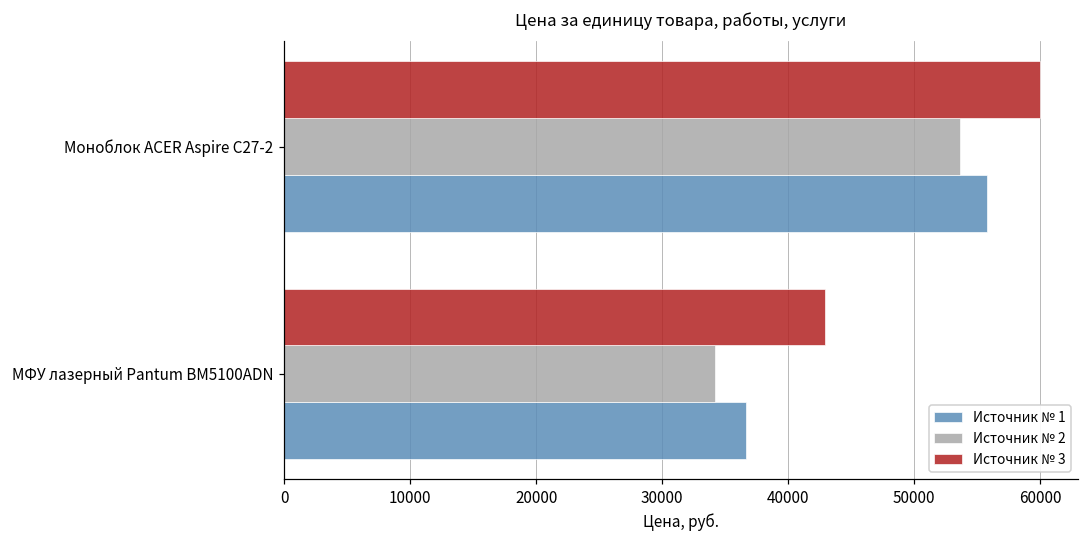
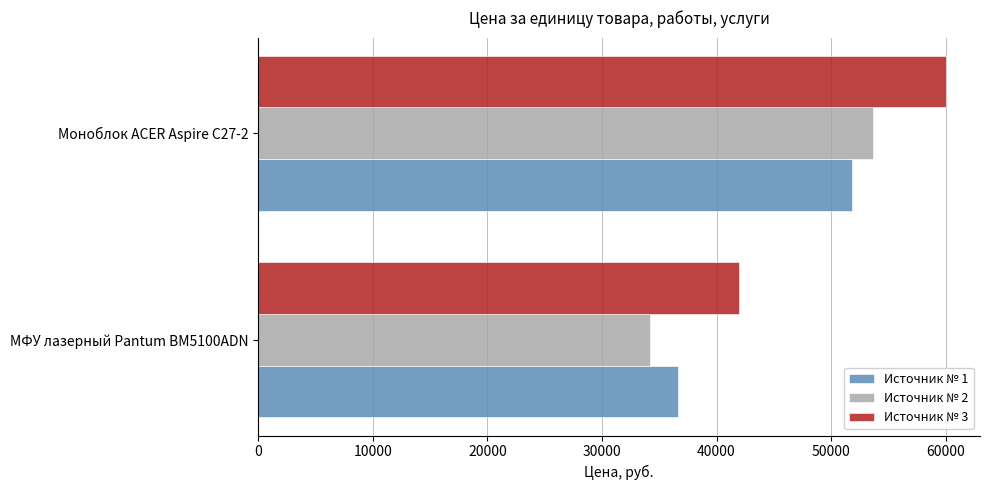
  {
    "Источник № 1": {
-     "Моноблок ACER Aspire C27-2": 55800,
+     "Моноблок ACER Aspire C27-2": 51800,
      "МФУ лазерный Pantum BM5100ADN": 36700
    },
    "Источник № 2": {
      "Моноблок ACER Aspire C27-2": 53600,
      "МФУ лазерный Pantum BM5100ADN": 34200
    },
    "Источник № 3": {
      "Моноблок ACER Aspire C27-2": 60000,
-     "МФУ лазерный Pantum BM5100ADN": 42900
+     "МФУ лазерный Pantum BM5100ADN": 42000
    }
  }
